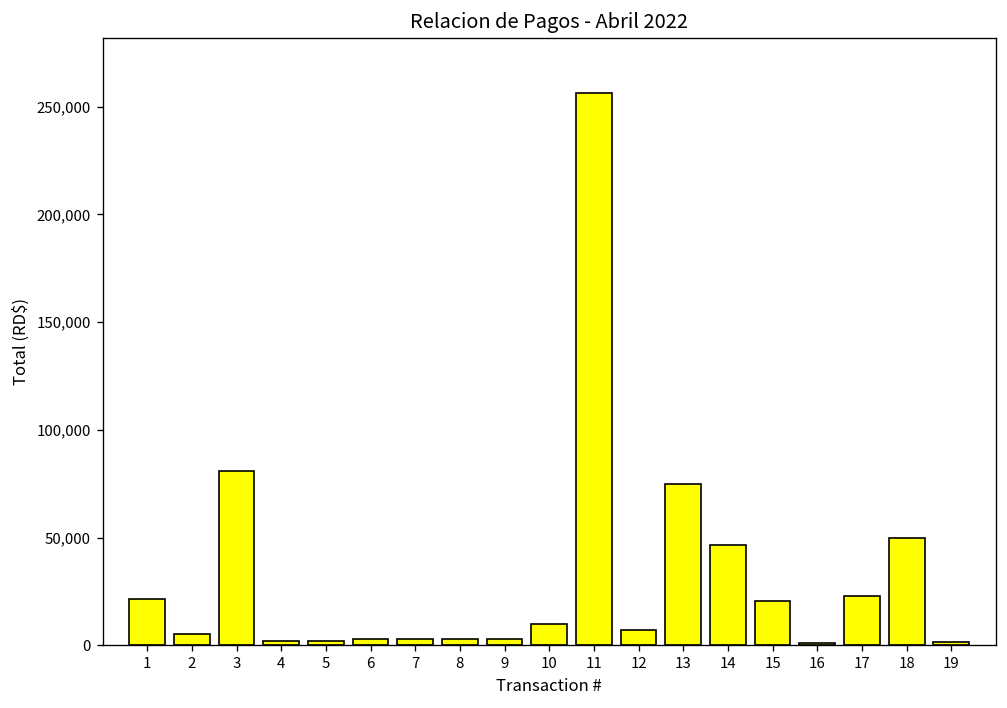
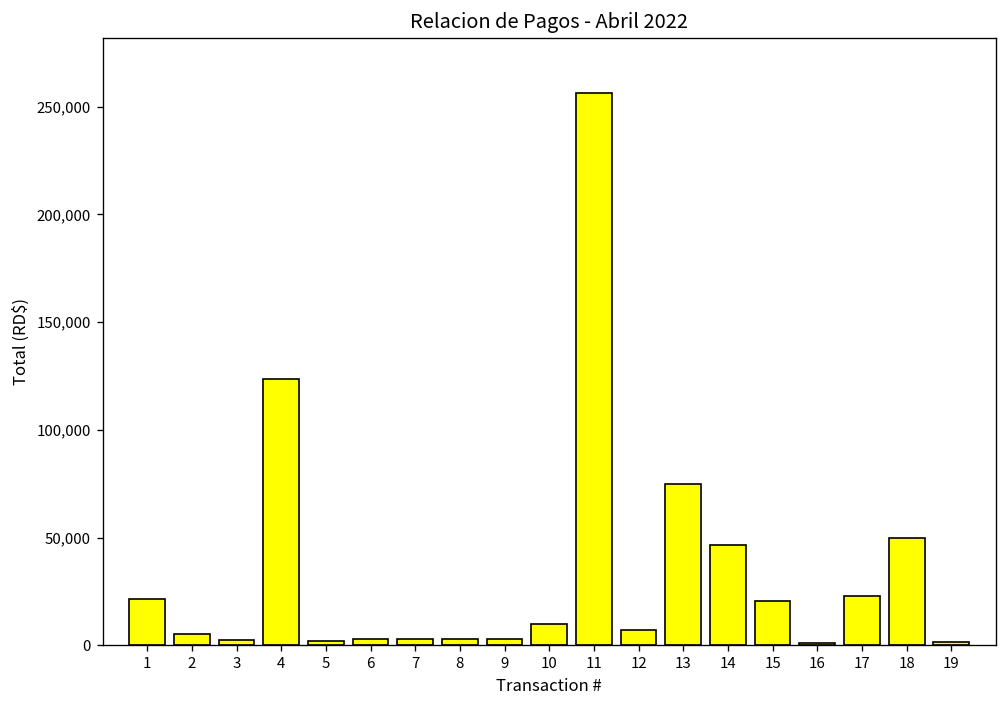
  {
    "1": "22,000",
    "2": "5,000",
-   "3": "81,000",
-   "4": "2,000",
+   "3": "3,000",
+   "4": "124,000",
    "5": "2,000",
    "6": "3,000",
    "7": "3,000",
    "8": "3,000",
    "9": "3,000",
    "10": "10,000",
    "11": "256,000",
    "12": "7,000",
    "13": "75,000",
    "14": "47,000",
    "15": "20,000",
    "17": "23,000",
    "18": "50,000",
    "19": "1,000"
  }
